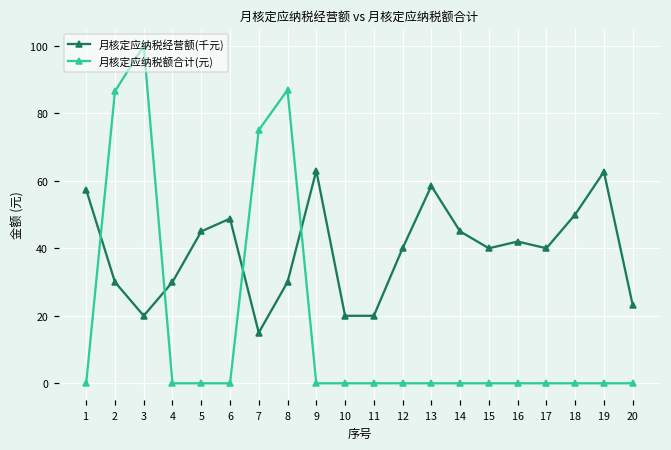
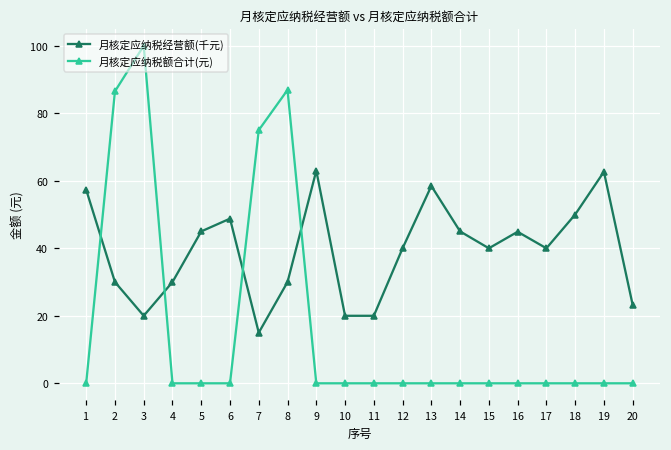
  {
    "月核定应纳税经营额(千元)": {
      "1": 57,
      "2": 30,
      "3": 20,
      "4": 30,
      "5": 45,
      "6": 49,
      "7": 15,
      "8": 30,
      "9": 63,
      "10": 20,
      "11": 20,
      "12": 40,
      "13": 58,
      "14": 45,
      "15": 40,
-     "16": 42,
+     "16": 45,
      "17": 40,
      "18": 50,
      "19": 63,
      "20": 23
    },
    "月核定应纳税额合计(元)": {
      "1": 0,
      "2": 87,
      "4": 0,
      "5": 0,
      "6": 0,
      "7": 75,
      "8": 87,
      "9": 0,
      "10": 0,
      "11": 0,
      "12": 0,
      "13": 0,
      "14": 0,
      "15": 0,
      "16": 0,
      "17": 0,
      "18": 0,
      "19": 0,
      "20": 0
    }
  }
